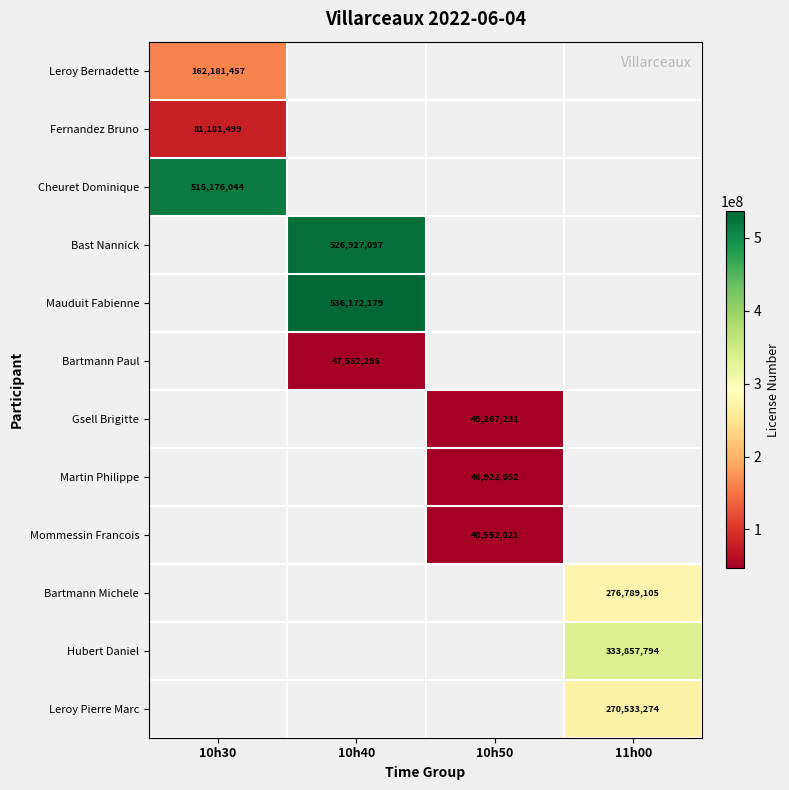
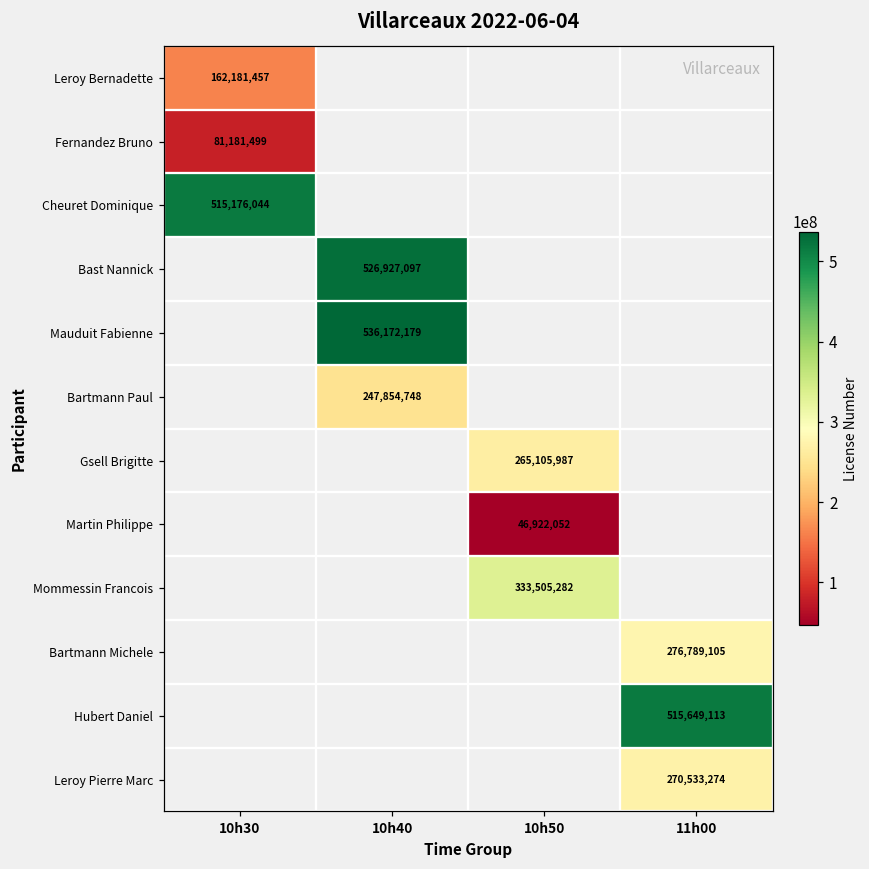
  {
    "Leroy Bernadette": {
      "10h30": "162,181,457"
    },
    "Fernandez Bruno": {
      "10h30": "81,181,499"
    },
    "Cheuret Dominique": {
      "10h30": "515,176,044"
    },
    "Bast Nannick": {
      "10h40": "526,927,097"
    },
    "Mauduit Fabienne": {
      "10h40": "536,172,179"
    },
    "Bartmann Paul": {
-     "10h40": "47,552,296"
+     "10h40": "247,854,748"
    },
    "Gsell Brigitte": {
-     "10h50": "49,267,231"
+     "10h50": "265,105,987"
    },
    "Martin Philippe": {
      "10h50": "46,922,052"
    },
    "Mommessin Francois": {
-     "10h50": "48,552,021"
+     "10h50": "333,505,282"
    },
    "Bartmann Michele": {
      "11h00": "276,789,105"
    },
    "Hubert Daniel": {
-     "11h00": "333,857,794"
+     "11h00": "515,649,113"
    },
    "Leroy Pierre Marc": {
      "11h00": "270,533,274"
    }
  }
